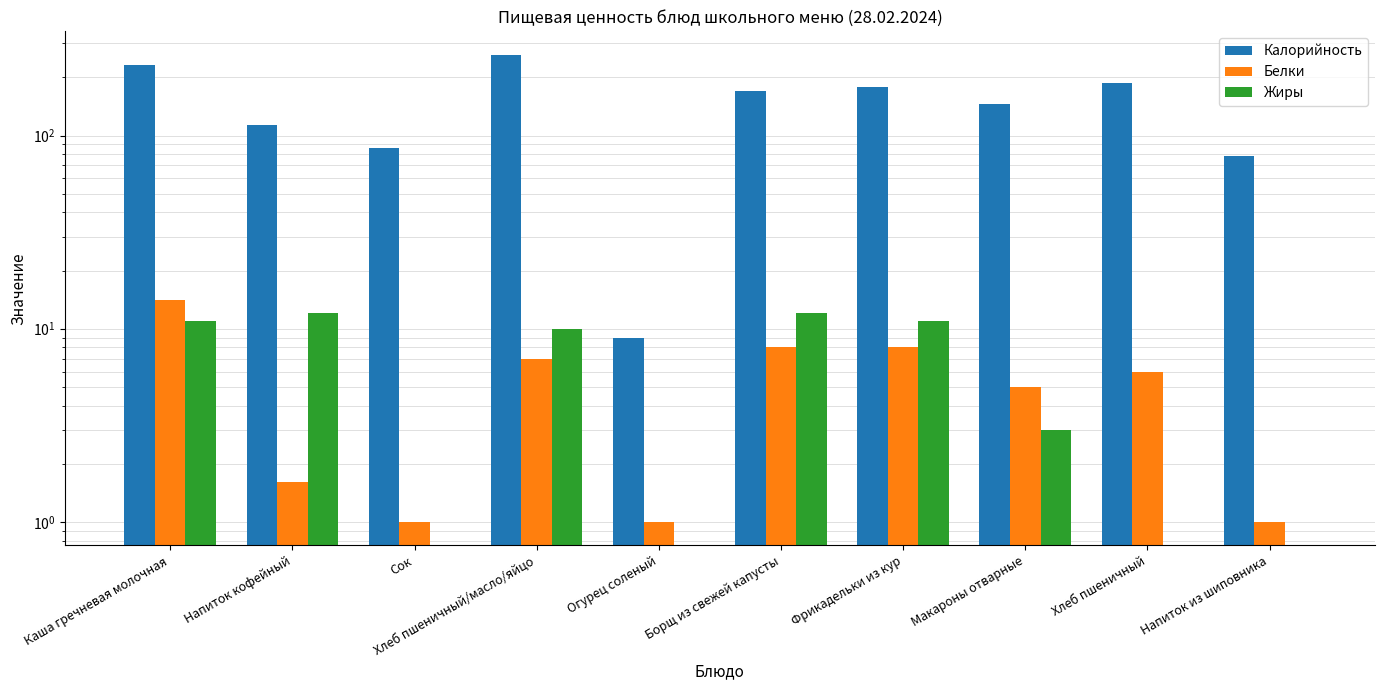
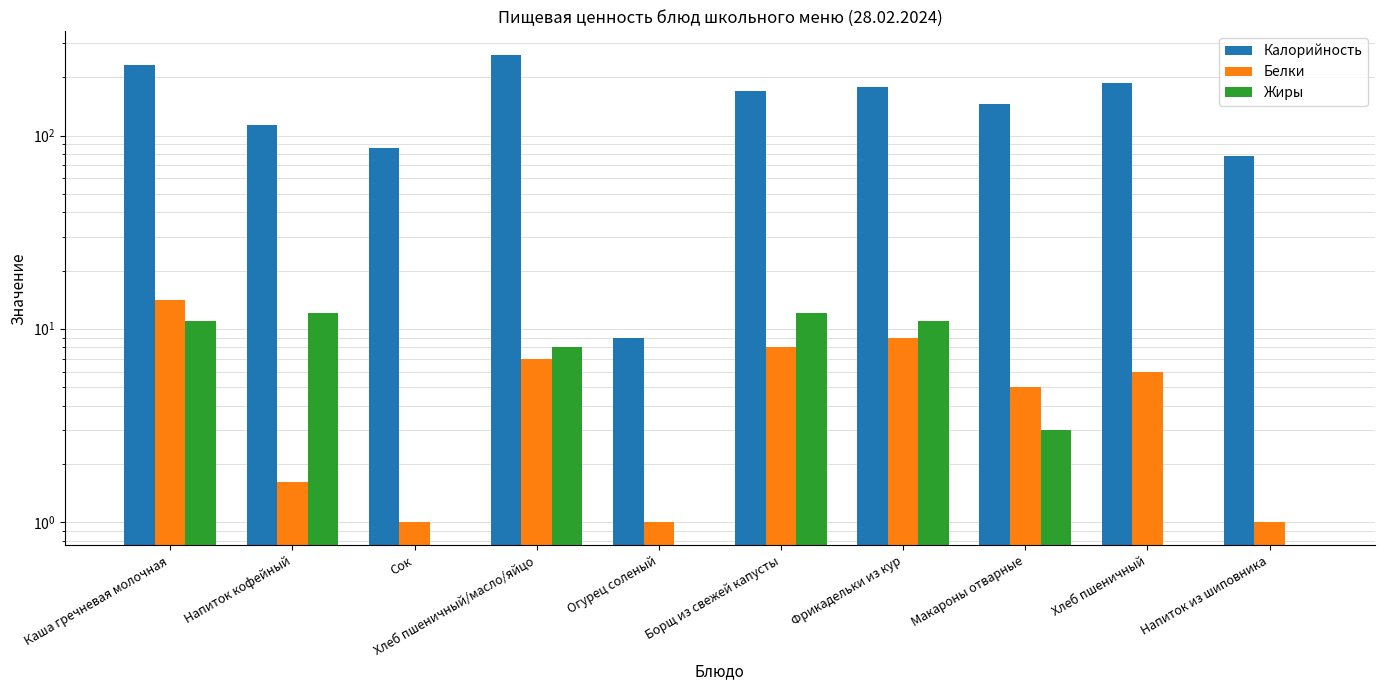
  {
    "Калорийность": {
      "Каша гречневая молочная": 230,
      "Напиток кофейный": 110,
      "Сок": 90,
      "Хлеб пшеничный/масло/яйцо": 260,
      "Огурец соленый": 9,
      "Борщ из свежей капусты": 170,
      "Фрикадельки из кур": 180,
      "Макароны отварные": 150,
      "Хлеб пшеничный": 190,
      "Напиток из шиповника": 78
    },
    "Белки": {
      "Каша гречневая молочная": 14,
      "Напиток кофейный": 1.6,
      "Сок": 1,
      "Хлеб пшеничный/масло/яйцо": 7,
      "Огурец соленый": 1,
      "Борщ из свежей капусты": 8,
-     "Фрикадельки из кур": 8,
+     "Фрикадельки из кур": 9,
      "Макароны отварные": 5,
      "Хлеб пшеничный": 6,
      "Напиток из шиповника": 1
    },
    "Жиры": {
      "Каша гречневая молочная": 11,
      "Напиток кофейный": 12,
-     "Хлеб пшеничный/масло/яйцо": 10,
+     "Хлеб пшеничный/масло/яйцо": 8,
      "Борщ из свежей капусты": 12,
      "Фрикадельки из кур": 11,
      "Макароны отварные": 3
    }
  }
